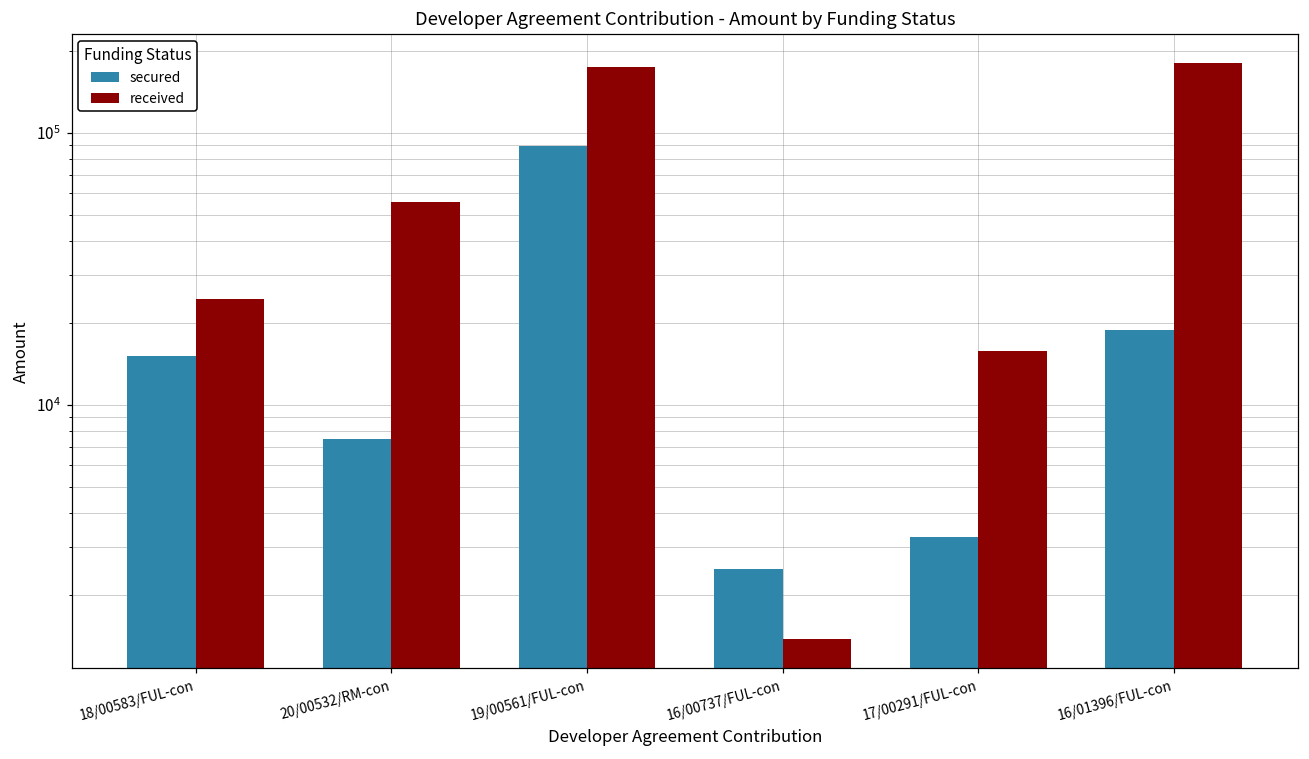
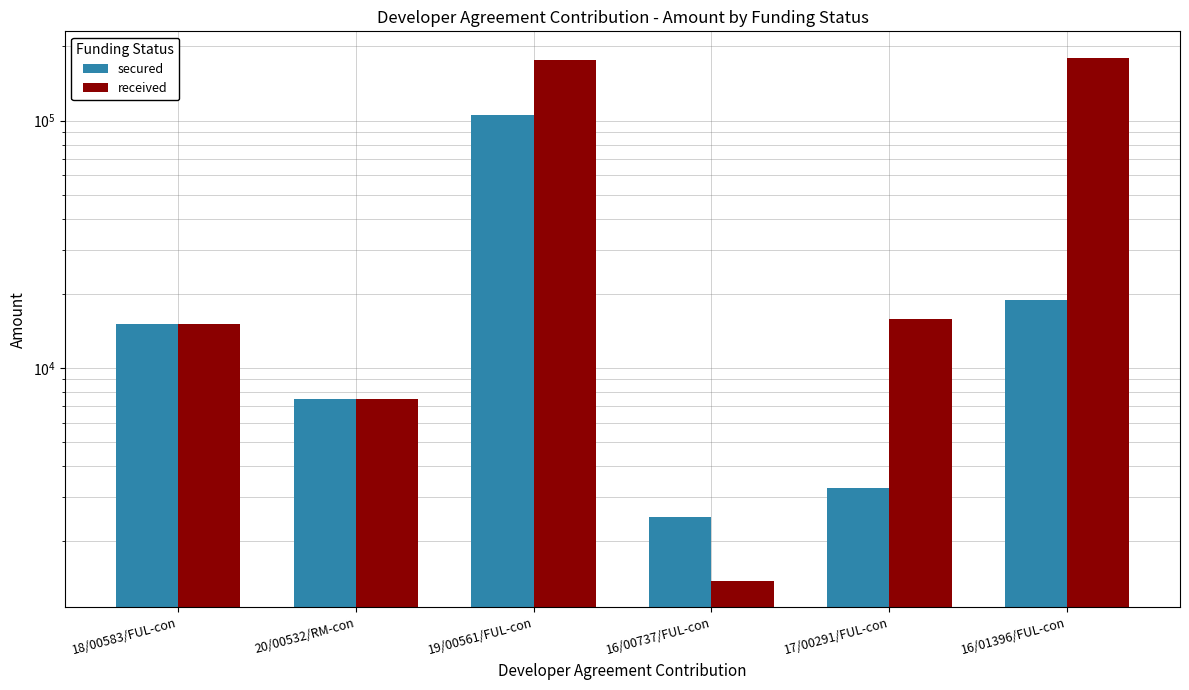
  {
    "secured": {
      "18/00583/FUL-con": 15000,
      "20/00532/RM-con": 7500,
-     "19/00561/FUL-con": 89000,
+     "19/00561/FUL-con": 105000,
      "16/00737/FUL-con": 2500,
      "17/00291/FUL-con": 3300,
      "16/01396/FUL-con": 19000
    },
    "received": {
-     "18/00583/FUL-con": 25000,
-     "20/00532/RM-con": 56000,
+     "18/00583/FUL-con": 15000,
+     "20/00532/RM-con": 7500,
      "19/00561/FUL-con": 170000,
      "16/00737/FUL-con": 1400,
      "17/00291/FUL-con": 16000,
      "16/01396/FUL-con": 180000
    }
  }
